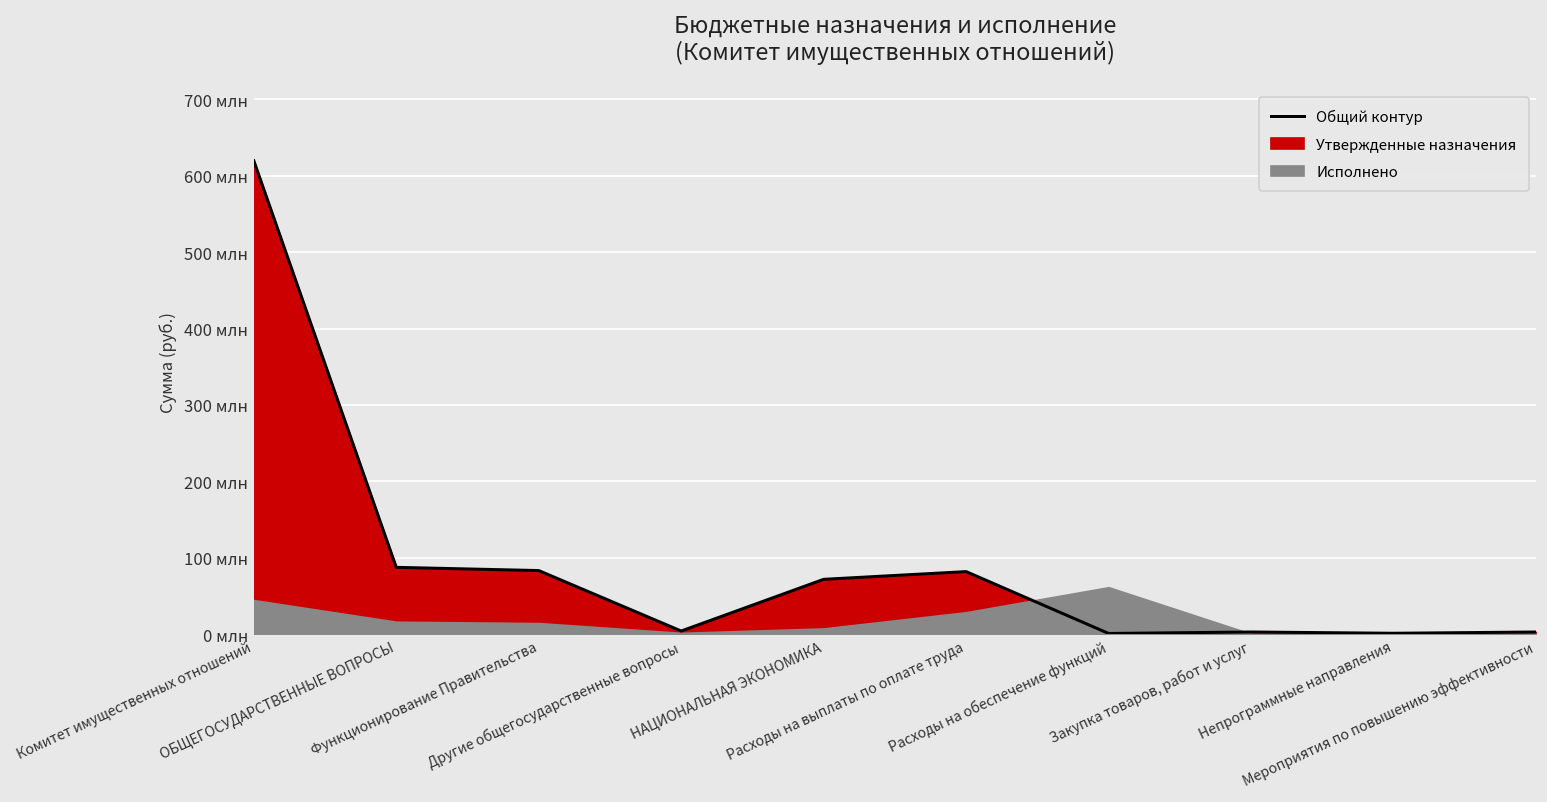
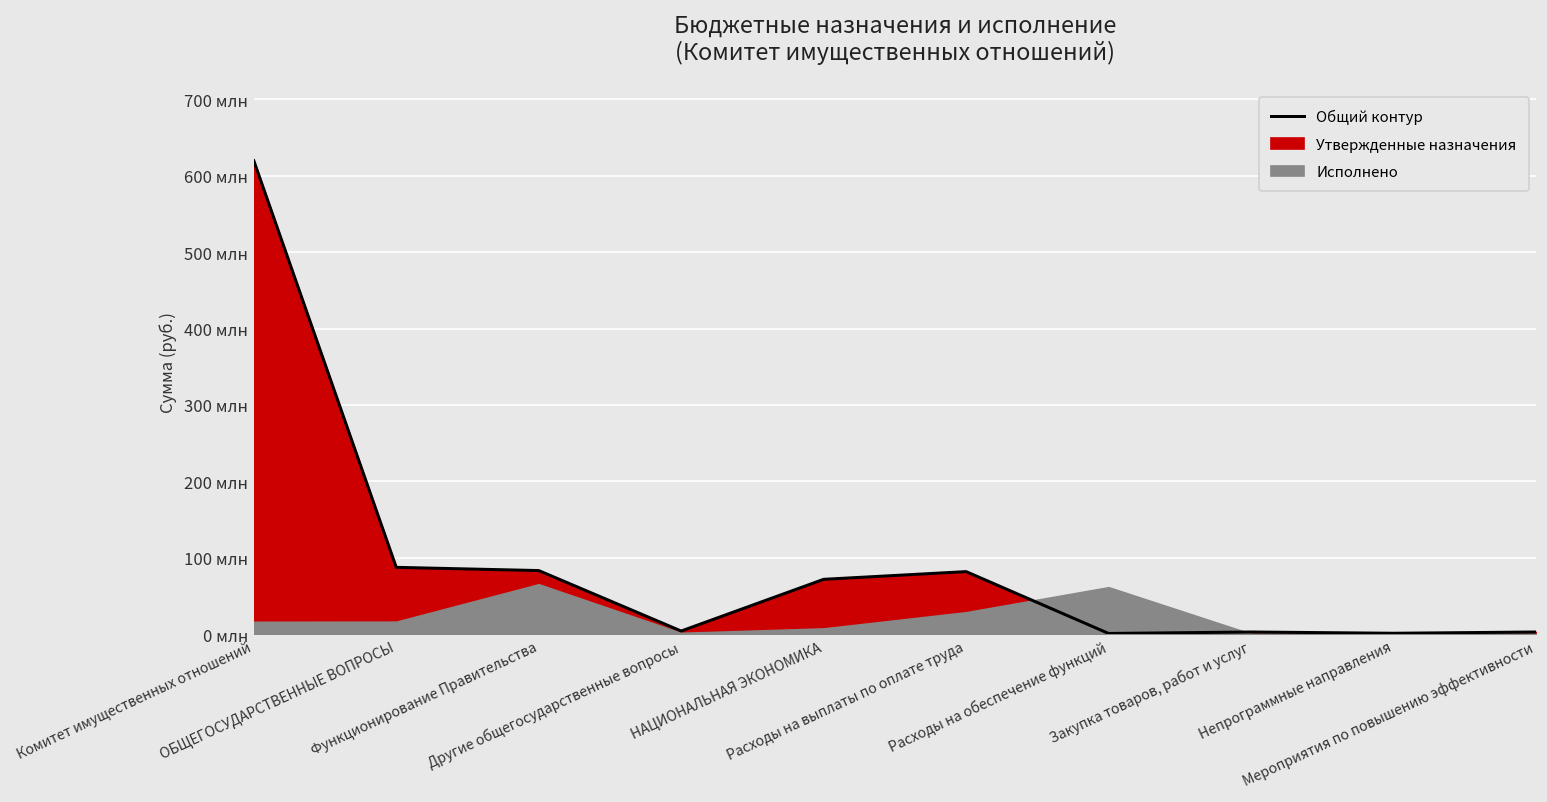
  {
    "Утвержденные назначения": {
      "Комитет имущественных отношений": "620 млн",
      "ОБЩЕГОСУДАРСТВЕННЫЕ ВОПРОСЫ": "90 млн",
      "Функционирование Правительства": "80 млн",
      "НАЦИОНАЛЬНАЯ ЭКОНОМИКА": "70 млн",
      "Расходы на выплаты по оплате труда": "80 млн",
      "Расходы на обеспечение функций": "0 млн"
    },
    "Исполнено": {
-     "Комитет имущественных отношений": "40 млн",
+     "Комитет имущественных отношений": "20 млн",
      "ОБЩЕГОСУДАРСТВЕННЫЕ ВОПРОСЫ": "20 млн",
-     "Функционирование Правительства": "10 млн",
+     "Функционирование Правительства": "70 млн",
      "НАЦИОНАЛЬНАЯ ЭКОНОМИКА": "10 млн",
      "Расходы на выплаты по оплате труда": "30 млн",
      "Расходы на обеспечение функций": "60 млн"
    }
  }
